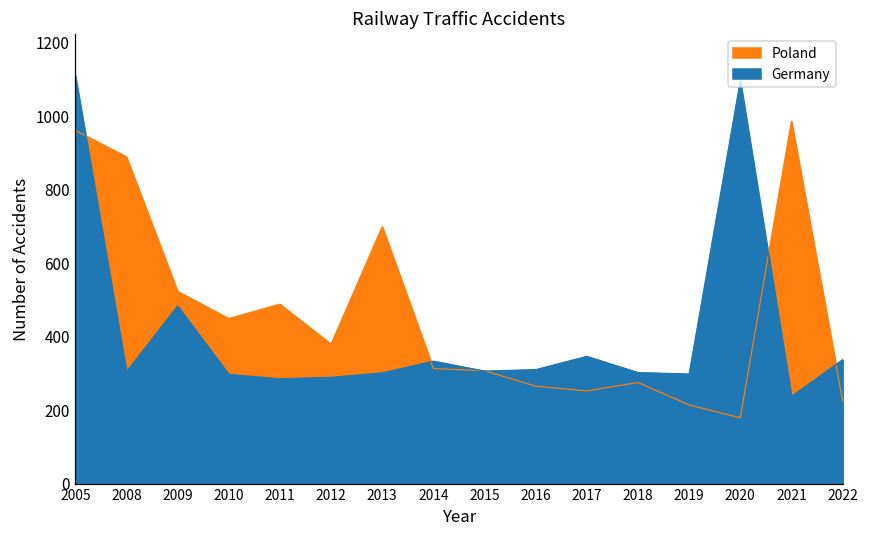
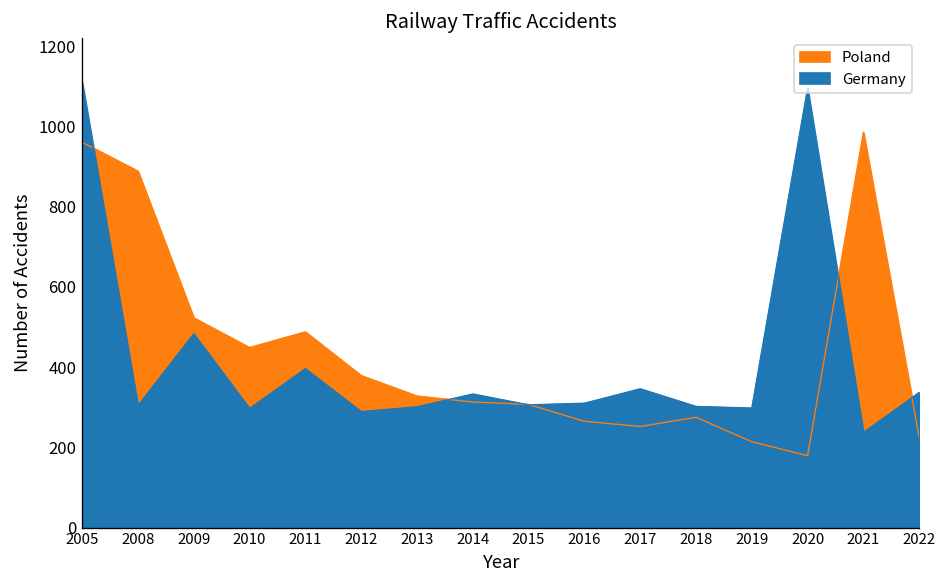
  {
    "Poland": {
      "2005": 960,
      "2008": 890,
      "2009": 520,
      "2010": 450,
      "2011": 490,
      "2012": 380,
-     "2013": 700,
+     "2013": 330,
      "2014": 310,
      "2016": 270,
      "2017": 250,
      "2018": 280,
      "2019": 210,
      "2020": 180,
      "2021": 990,
      "2022": 230
    },
    "Germany": {
      "2005": 1110,
      "2008": 300,
      "2009": 480,
      "2010": 300,
-     "2011": 290,
+     "2011": 400,
      "2012": 290,
      "2013": 300,
      "2014": 330,
      "2016": 310,
      "2017": 350,
      "2018": 300,
      "2019": 300,
      "2021": 240,
      "2022": 340
    }
  }
